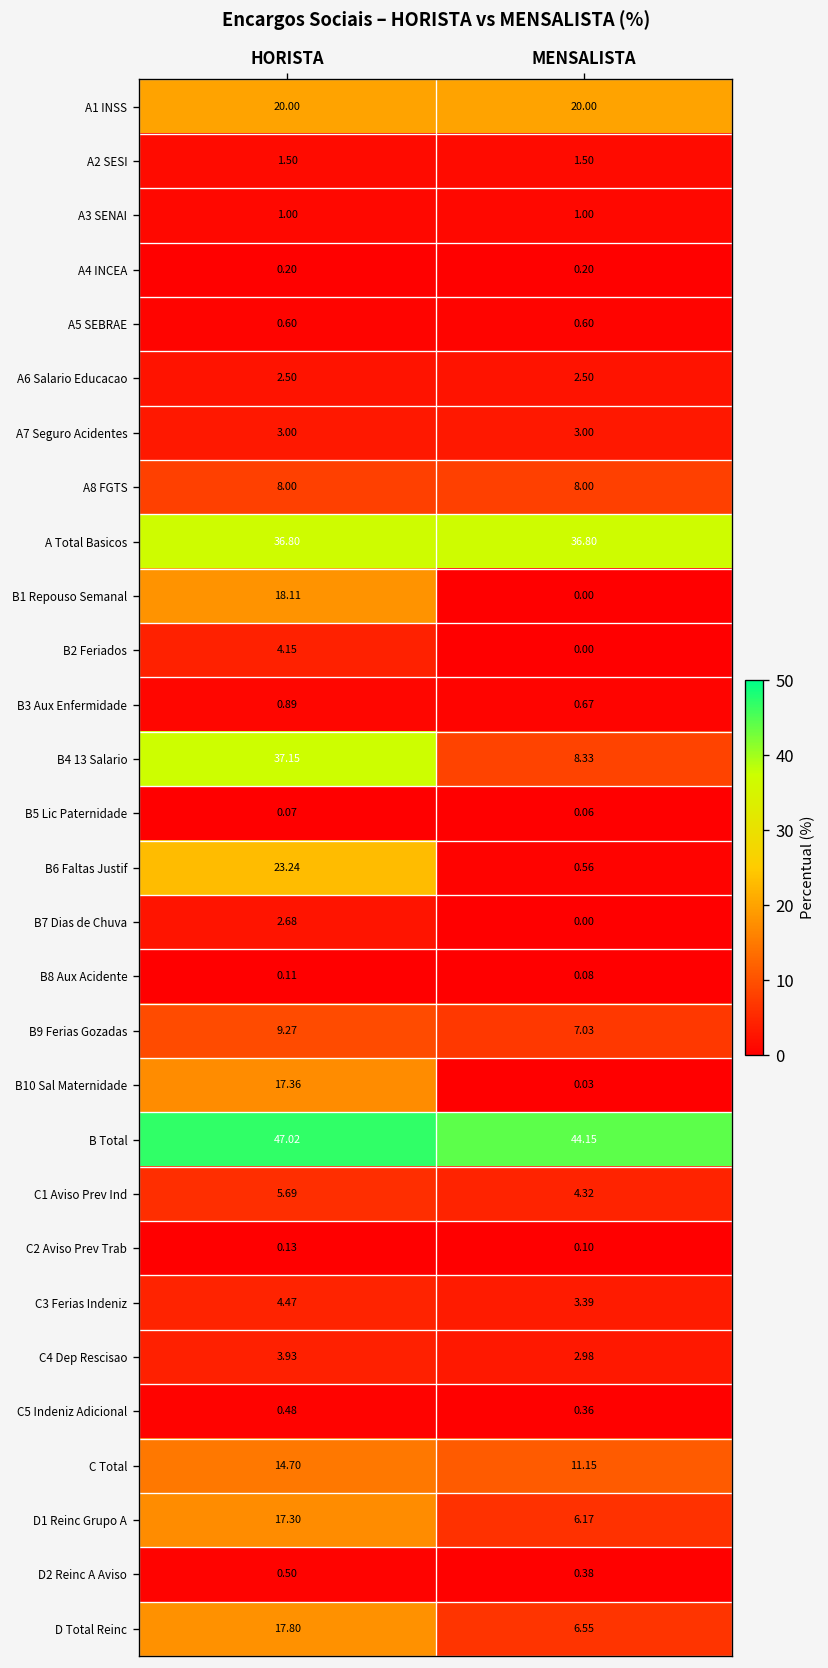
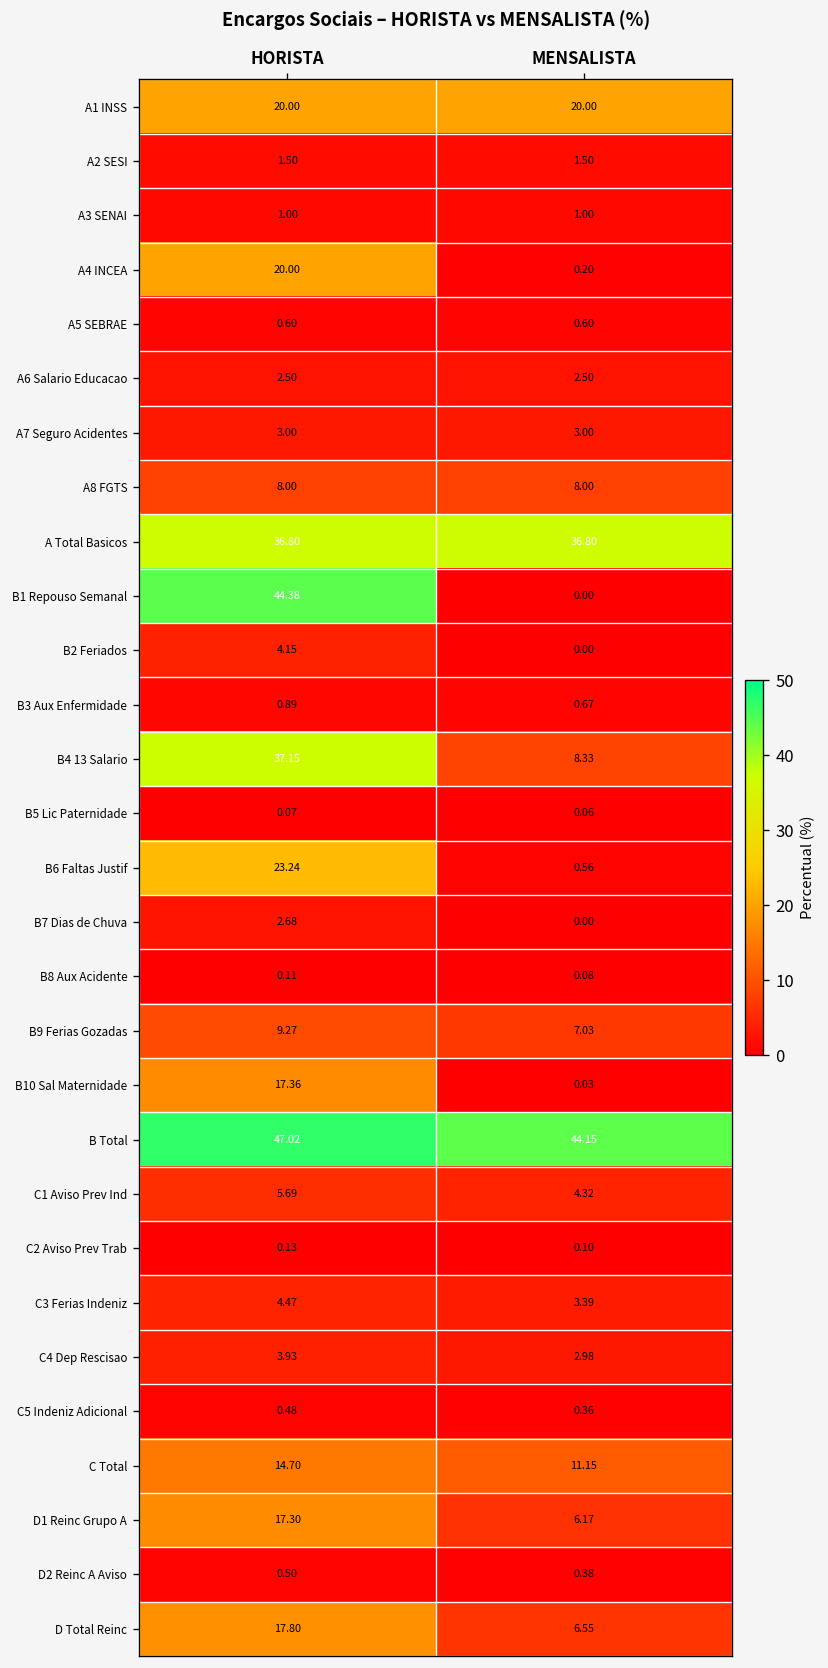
  {
    "A1 INSS": {
      "HORISTA": 20.00,
      "MENSALISTA": 20.00
    },
    "A2 SESI": {
      "HORISTA": 1.50,
      "MENSALISTA": 1.50
    },
    "A3 SENAI": {
      "HORISTA": 1.00,
      "MENSALISTA": 1.00
    },
    "A4 INCEA": {
-     "HORISTA": 0.20,
+     "HORISTA": 20.00,
      "MENSALISTA": 0.20
    },
    "A5 SEBRAE": {
      "HORISTA": 0.60,
      "MENSALISTA": 0.60
    },
    "A6 Salario Educacao": {
      "HORISTA": 2.50,
      "MENSALISTA": 2.50
    },
    "A7 Seguro Acidentes": {
      "HORISTA": 3.00,
      "MENSALISTA": 3.00
    },
    "A8 FGTS": {
      "HORISTA": 8.00,
      "MENSALISTA": 8.00
    },
    "A Total Basicos": {
      "HORISTA": 36.80,
      "MENSALISTA": 36.80
    },
    "B1 Repouso Semanal": {
-     "HORISTA": 18.11,
+     "HORISTA": 44.38,
      "MENSALISTA": 0.00
    },
    "B2 Feriados": {
      "HORISTA": 4.15,
      "MENSALISTA": 0.00
    },
    "B3 Aux Enfermidade": {
      "HORISTA": 0.89,
      "MENSALISTA": 0.67
    },
    "B4 13 Salario": {
      "HORISTA": 37.15,
      "MENSALISTA": 8.33
    },
    "B5 Lic Paternidade": {
      "HORISTA": 0.07,
      "MENSALISTA": 0.06
    },
    "B6 Faltas Justif": {
      "HORISTA": 23.24,
      "MENSALISTA": 0.56
    },
    "B7 Dias de Chuva": {
      "HORISTA": 2.68,
      "MENSALISTA": 0.00
    },
    "B8 Aux Acidente": {
      "HORISTA": 0.11,
      "MENSALISTA": 0.08
    },
    "B9 Ferias Gozadas": {
      "HORISTA": 9.27,
      "MENSALISTA": 7.03
    },
    "B10 Sal Maternidade": {
      "HORISTA": 17.36,
      "MENSALISTA": 0.03
    },
    "B Total": {
      "HORISTA": 47.02,
      "MENSALISTA": 44.15
    },
    "C1 Aviso Prev Ind": {
      "HORISTA": 5.69,
      "MENSALISTA": 4.32
    },
    "C2 Aviso Prev Trab": {
      "HORISTA": 0.13,
      "MENSALISTA": 0.10
    },
    "C3 Ferias Indeniz": {
      "HORISTA": 4.47,
      "MENSALISTA": 3.39
    },
    "C4 Dep Rescisao": {
      "HORISTA": 3.93,
      "MENSALISTA": 2.98
    },
    "C5 Indeniz Adicional": {
      "HORISTA": 0.48,
      "MENSALISTA": 0.36
    },
    "C Total": {
      "HORISTA": 14.70,
      "MENSALISTA": 11.15
    },
    "D1 Reinc Grupo A": {
      "HORISTA": 17.30,
      "MENSALISTA": 6.17
    },
    "D2 Reinc A Aviso": {
      "HORISTA": 0.50,
      "MENSALISTA": 0.38
    },
    "D Total Reinc": {
      "HORISTA": 17.80,
      "MENSALISTA": 6.55
    }
  }
